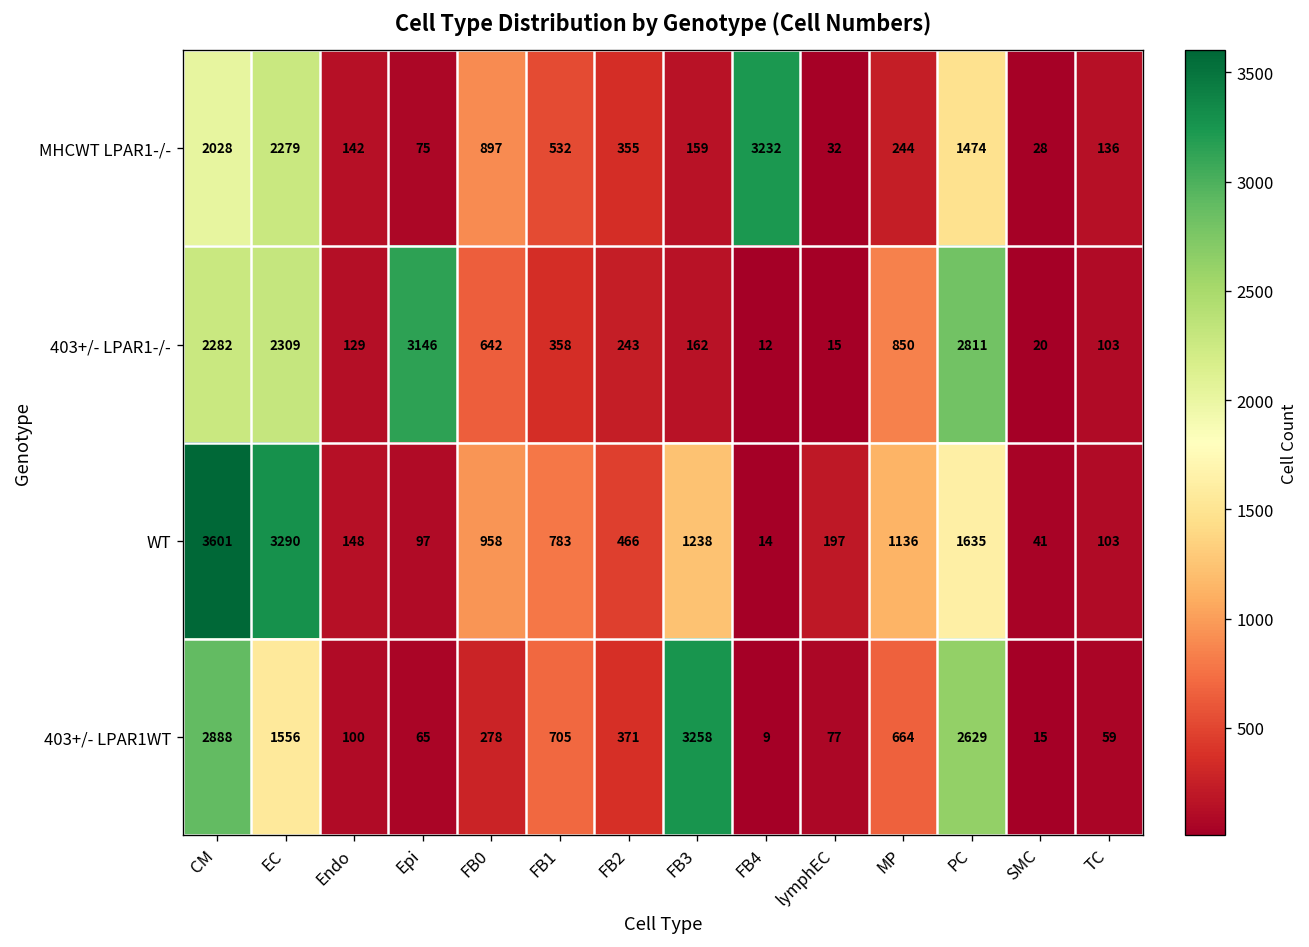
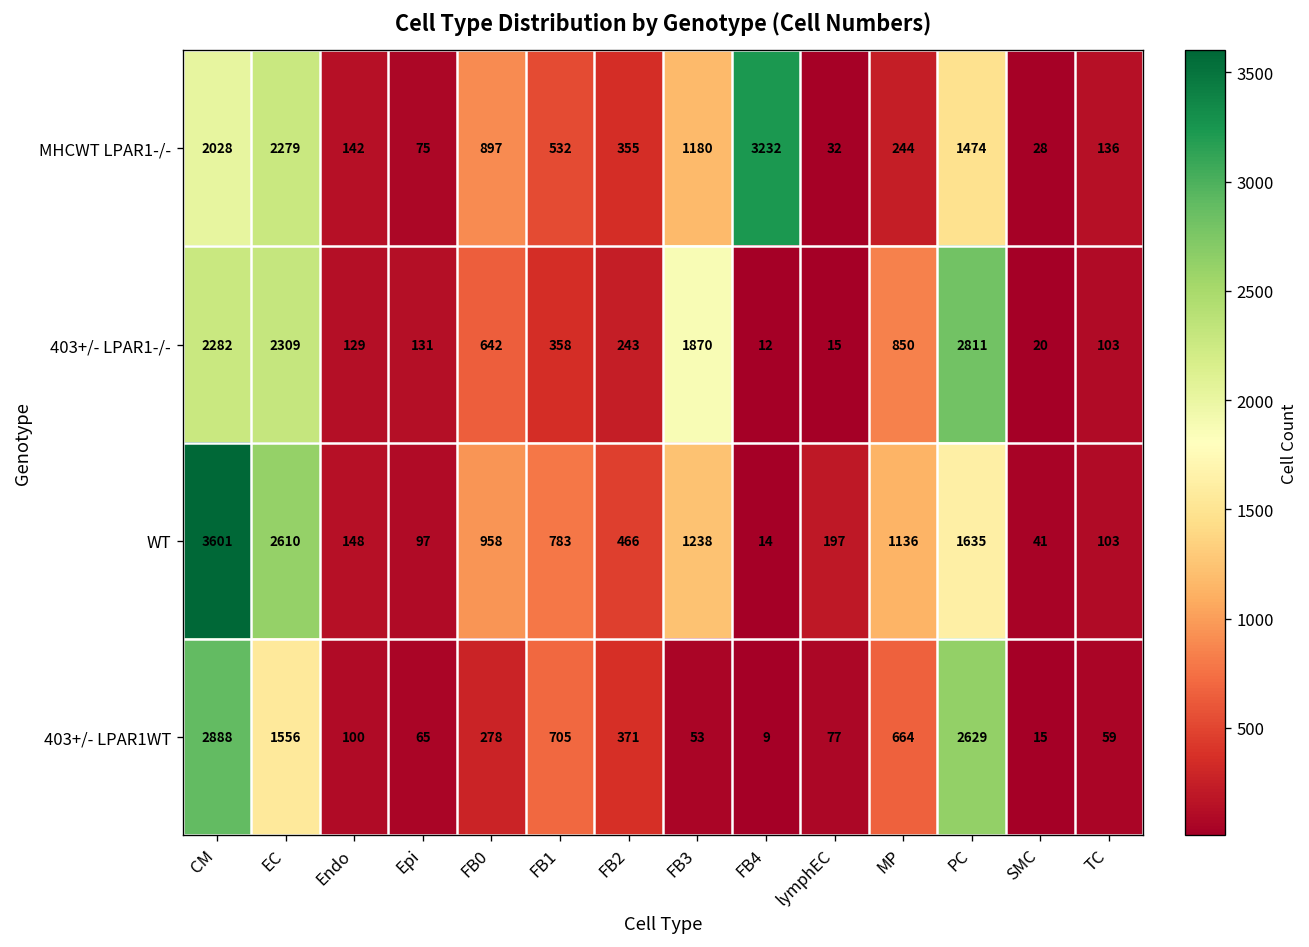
  {
    "MHCWT LPAR1-/-": {
      "CM": 2028,
      "EC": 2279,
      "Endo": 142,
      "Epi": 75,
      "FB0": 897,
      "FB1": 532,
      "FB2": 355,
-     "FB3": 159,
+     "FB3": 1180,
      "FB4": 3232,
      "lymphEC": 32,
      "MP": 244,
      "PC": 1474,
      "SMC": 28,
      "TC": 136
    },
    "403+/- LPAR1-/-": {
      "CM": 2282,
      "EC": 2309,
      "Endo": 129,
-     "Epi": 3146,
+     "Epi": 131,
      "FB0": 642,
      "FB1": 358,
      "FB2": 243,
-     "FB3": 162,
+     "FB3": 1870,
      "FB4": 12,
      "lymphEC": 15,
      "MP": 850,
      "PC": 2811,
      "SMC": 20,
      "TC": 103
    },
    "WT": {
      "CM": 3601,
-     "EC": 3290,
+     "EC": 2610,
      "Endo": 148,
      "Epi": 97,
      "FB0": 958,
      "FB1": 783,
      "FB2": 466,
      "FB3": 1238,
      "FB4": 14,
      "lymphEC": 197,
      "MP": 1136,
      "PC": 1635,
      "SMC": 41,
      "TC": 103
    },
    "403+/- LPAR1WT": {
      "CM": 2888,
      "EC": 1556,
      "Endo": 100,
      "Epi": 65,
      "FB0": 278,
      "FB1": 705,
      "FB2": 371,
-     "FB3": 3258,
+     "FB3": 53,
      "FB4": 9,
      "lymphEC": 77,
      "MP": 664,
      "PC": 2629,
      "SMC": 15,
      "TC": 59
    }
  }
